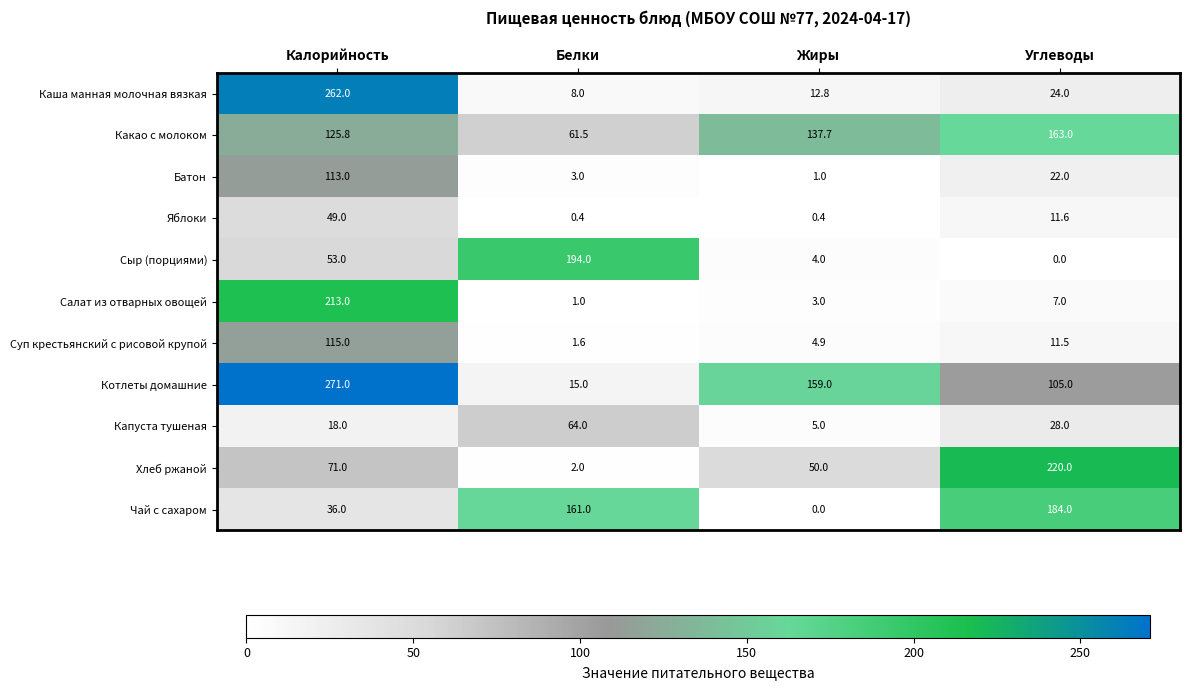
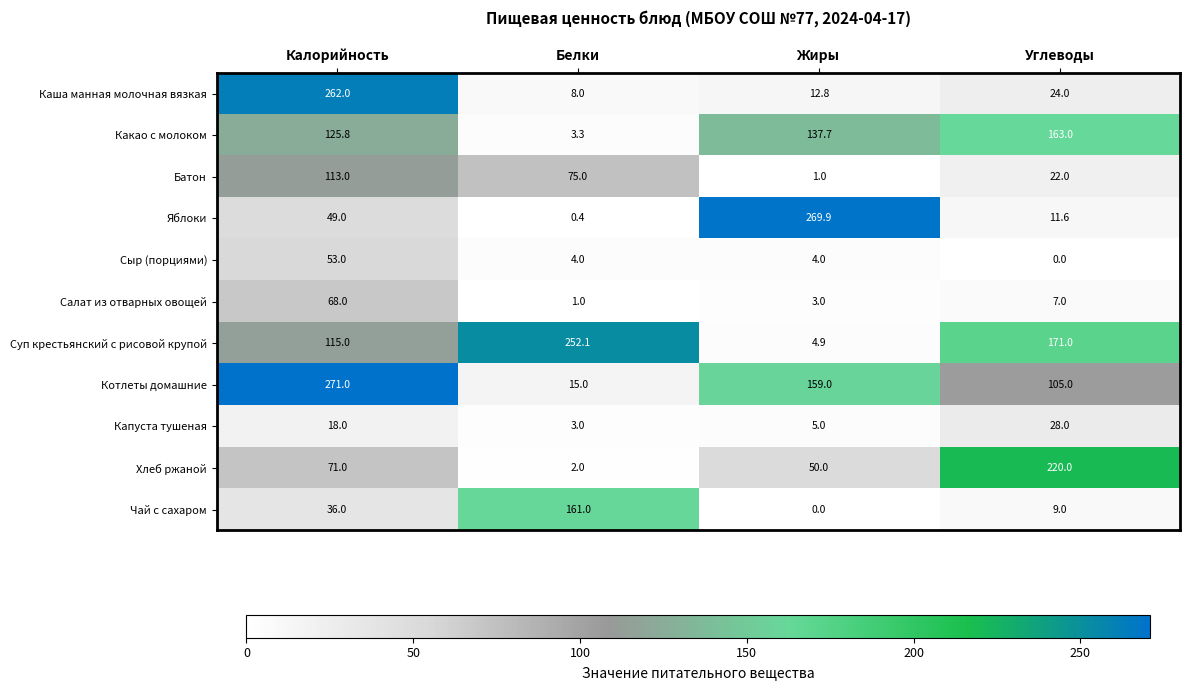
  {
    "Каша манная молочная вязкая": {
      "Калорийность": 262.0,
      "Белки": 8.0,
      "Жиры": 12.8,
      "Углеводы": 24.0
    },
    "Какао с молоком": {
      "Калорийность": 125.8,
-     "Белки": 61.5,
+     "Белки": 3.3,
      "Жиры": 137.7,
      "Углеводы": 163.0
    },
    "Батон": {
      "Калорийность": 113.0,
-     "Белки": 3.0,
+     "Белки": 75.0,
      "Жиры": 1.0,
      "Углеводы": 22.0
    },
    "Яблоки": {
      "Калорийность": 49.0,
      "Белки": 0.4,
-     "Жиры": 0.4,
+     "Жиры": 269.9,
      "Углеводы": 11.6
    },
    "Сыр (порциями)": {
      "Калорийность": 53.0,
-     "Белки": 194.0,
+     "Белки": 4.0,
      "Жиры": 4.0,
      "Углеводы": 0.0
    },
    "Салат из отварных овощей": {
-     "Калорийность": 213.0,
+     "Калорийность": 68.0,
      "Белки": 1.0,
      "Жиры": 3.0,
      "Углеводы": 7.0
    },
    "Суп крестьянский с рисовой крупой": {
      "Калорийность": 115.0,
-     "Белки": 1.6,
+     "Белки": 252.1,
      "Жиры": 4.9,
-     "Углеводы": 11.5
+     "Углеводы": 171.0
    },
    "Котлеты домашние": {
      "Калорийность": 271.0,
      "Белки": 15.0,
      "Жиры": 159.0,
      "Углеводы": 105.0
    },
    "Капуста тушеная": {
      "Калорийность": 18.0,
-     "Белки": 64.0,
+     "Белки": 3.0,
      "Жиры": 5.0,
      "Углеводы": 28.0
    },
    "Хлеб ржаной": {
      "Калорийность": 71.0,
      "Белки": 2.0,
      "Жиры": 50.0,
      "Углеводы": 220.0
    },
    "Чай с сахаром": {
      "Калорийность": 36.0,
      "Белки": 161.0,
      "Жиры": 0.0,
-     "Углеводы": 184.0
+     "Углеводы": 9.0
    }
  }
